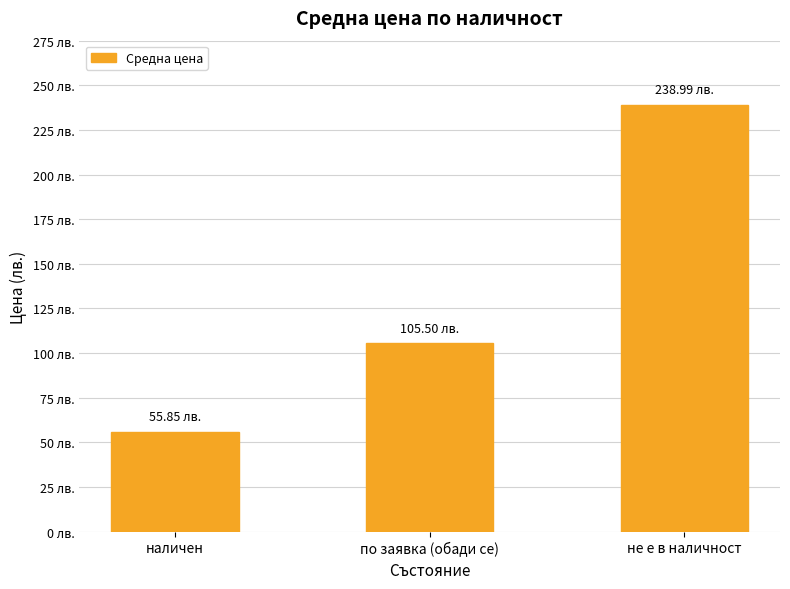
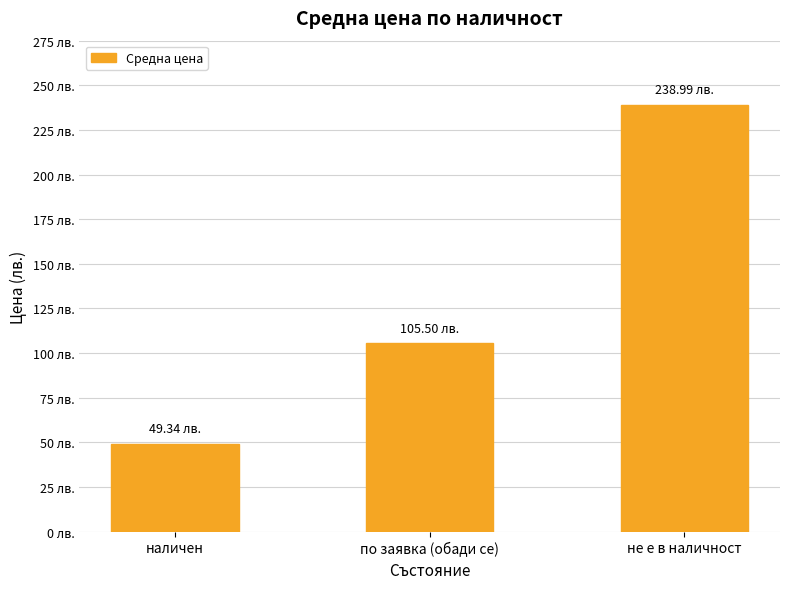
  {
-   "наличен": 55.85,
+   "наличен": 49.34,
    "по заявка (обади се)": 105.50,
    "не е в наличност": 238.99
  }
